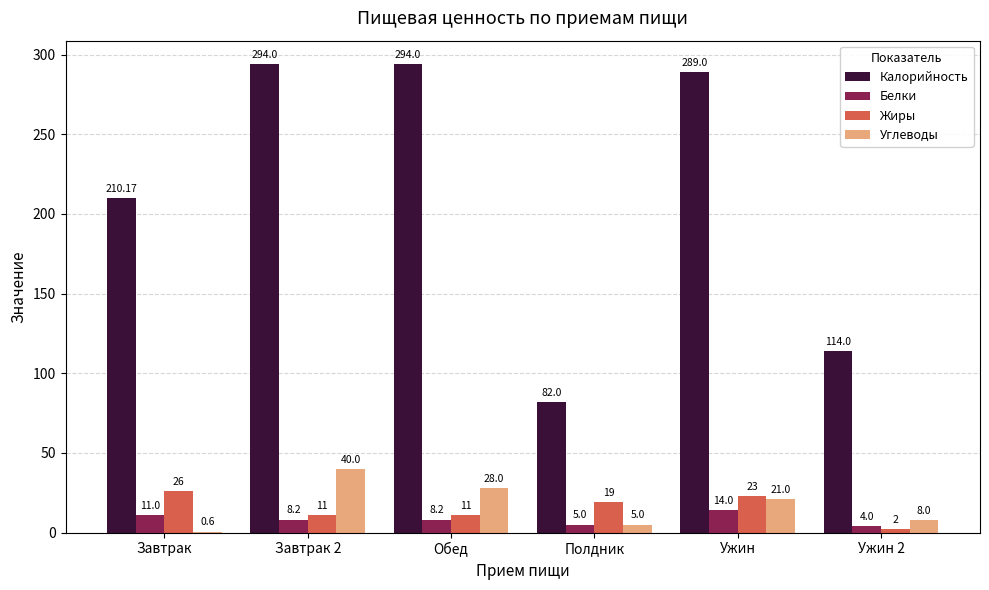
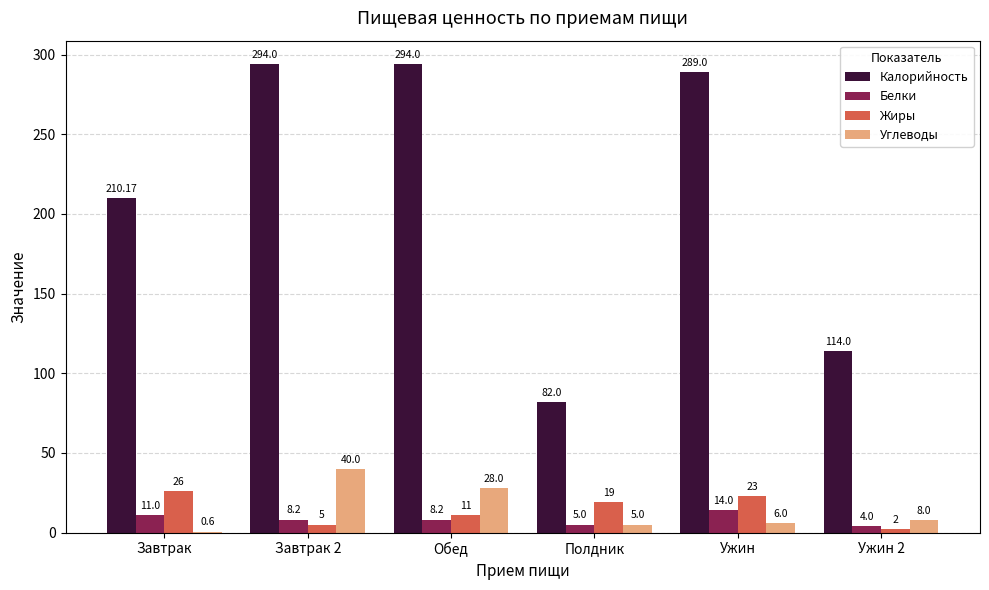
  {
    "Калорийность": {
      "Завтрак": 210.17,
      "Завтрак 2": 294.0,
      "Обед": 294.0,
      "Полдник": 82.0,
      "Ужин": 289.0,
      "Ужин 2": 114.0
    },
    "Белки": {
      "Завтрак": 11.0,
      "Завтрак 2": 8.2,
      "Обед": 8.2,
      "Полдник": 5.0,
      "Ужин": 14.0,
      "Ужин 2": 4.0
    },
    "Жиры": {
      "Завтрак": 26,
-     "Завтрак 2": 11,
+     "Завтрак 2": 5,
      "Обед": 11,
      "Полдник": 19,
      "Ужин": 23,
      "Ужин 2": 2
    },
    "Углеводы": {
      "Завтрак": 0.6,
      "Завтрак 2": 40.0,
      "Обед": 28.0,
      "Полдник": 5.0,
-     "Ужин": 21.0,
+     "Ужин": 6.0,
      "Ужин 2": 8.0
    }
  }
